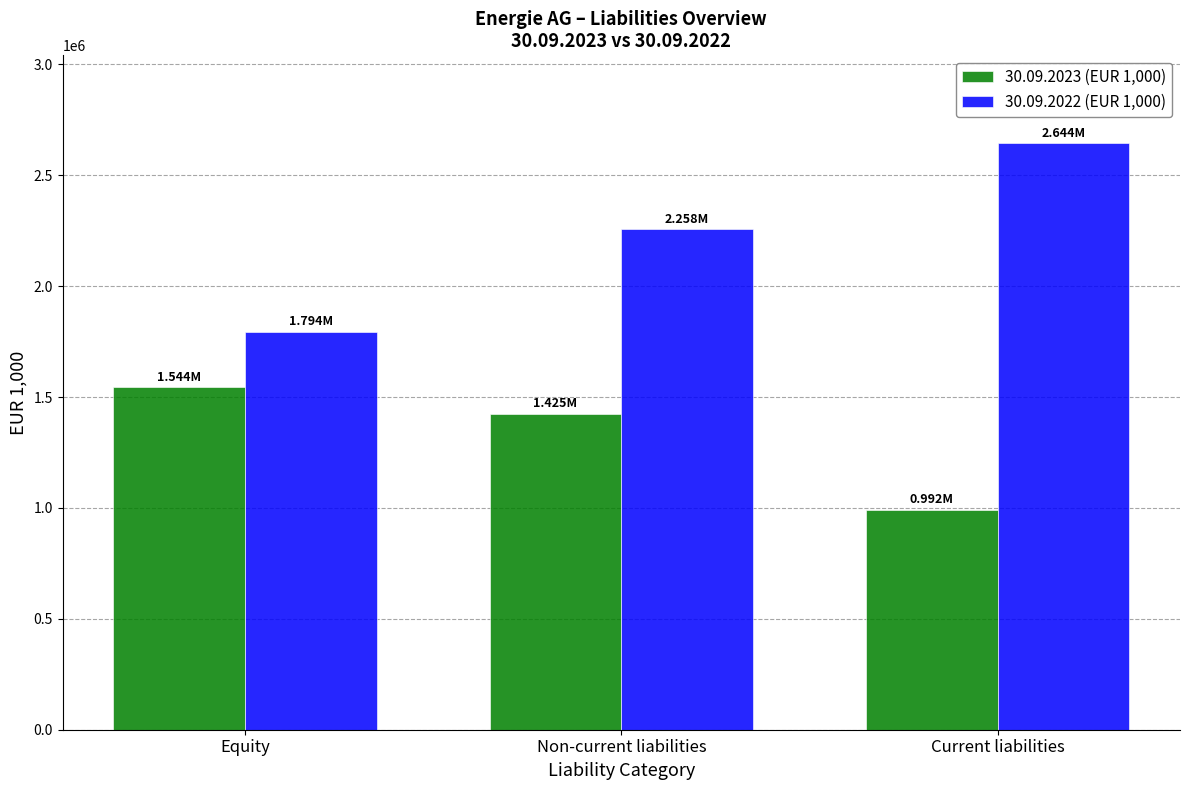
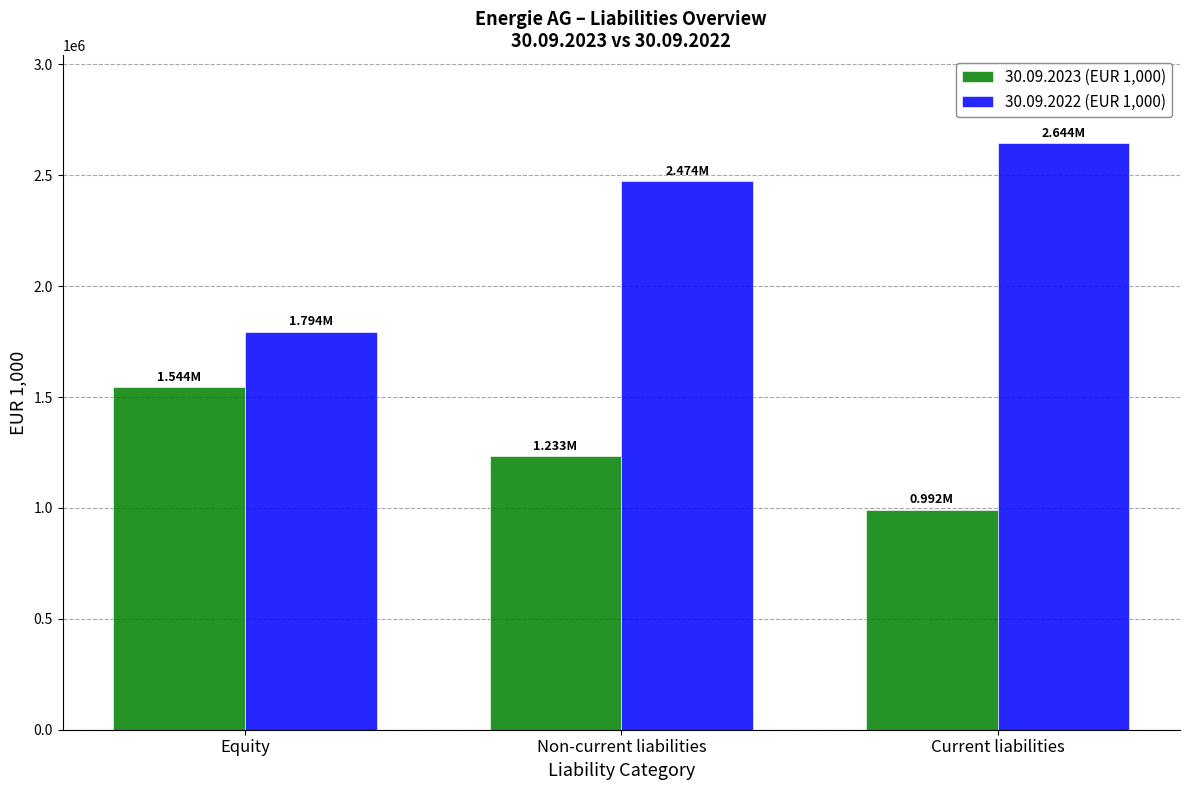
  {
    "30.09.2023 (EUR 1,000)": {
      "Equity": "1.544M",
-     "Non-current liabilities": "1.425M",
+     "Non-current liabilities": "1.233M",
      "Current liabilities": "0.992M"
    },
    "30.09.2022 (EUR 1,000)": {
      "Equity": "1.794M",
-     "Non-current liabilities": "2.258M",
+     "Non-current liabilities": "2.474M",
      "Current liabilities": "2.644M"
    }
  }
